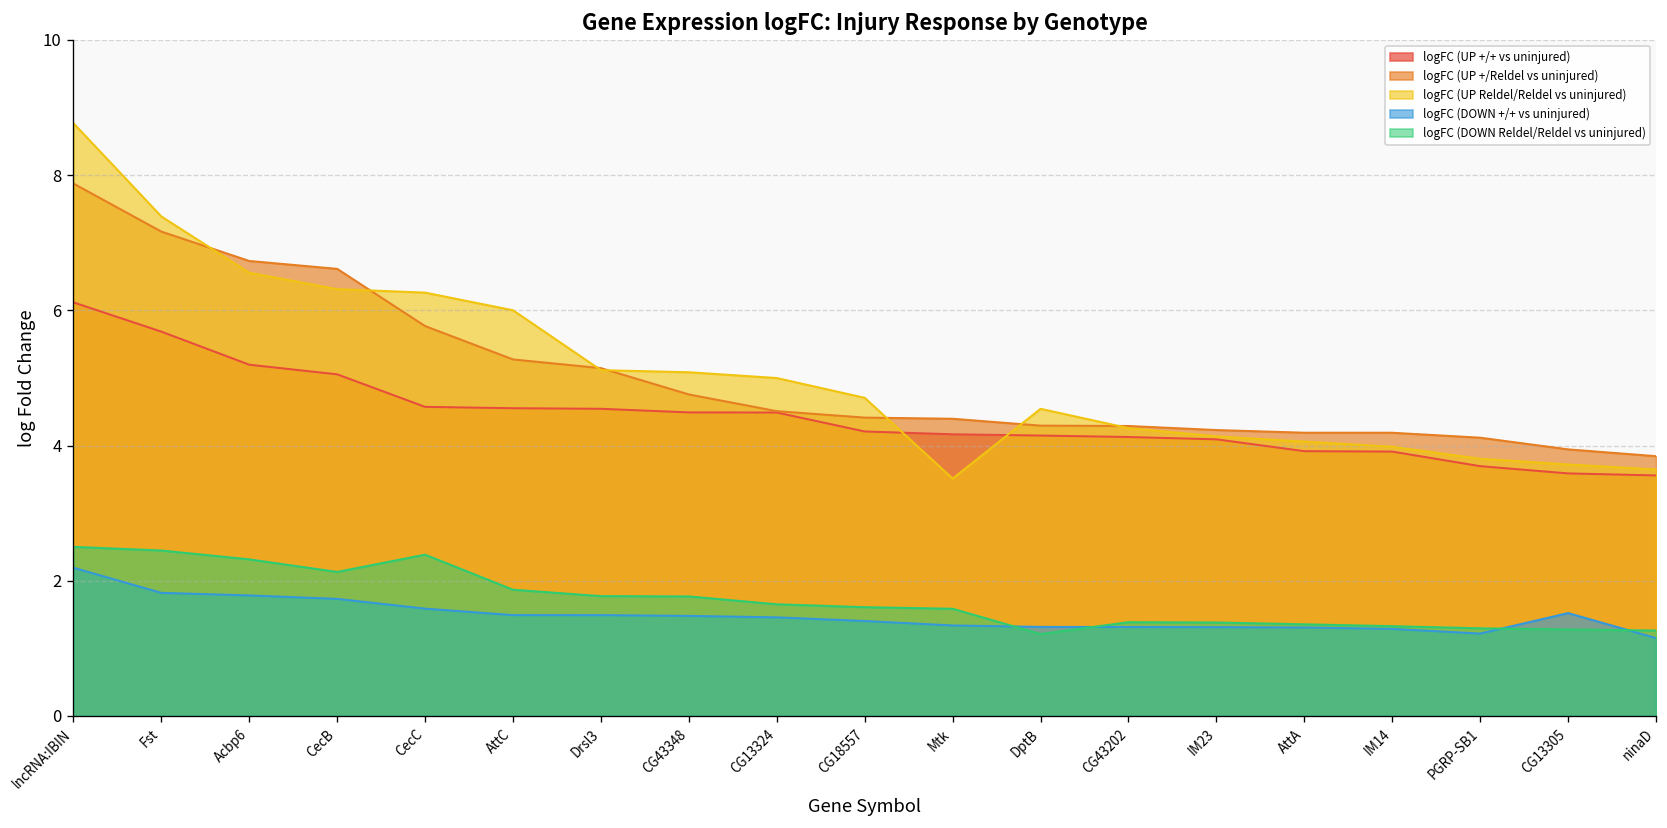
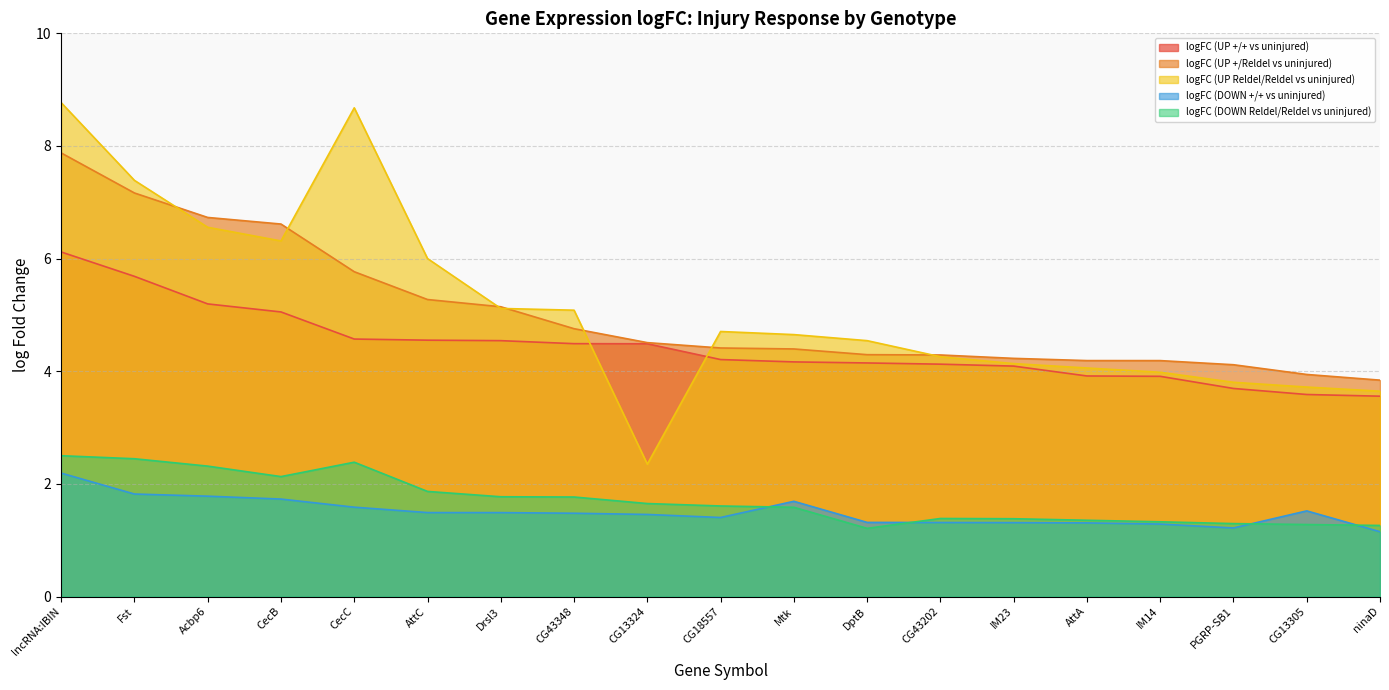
  {
    "logFC (UP Reldel/Reldel vs uninjured)": {
      "lncRNA:IBIN": 8.8,
      "Fst": 7.4,
      "Acbp6": 6.6,
      "CecB": 6.3,
-     "CecC": 6.3,
+     "CecC": 8.7,
      "AttC": 6.0,
      "CG43348": 5.1,
-     "CG13324": 5.0,
+     "CG13324": 2.4,
      "CG18557": 4.7,
-     "Mtk": 3.5,
+     "Mtk": 4.7,
      "DptB": 4.5,
      "AttA": 4.1,
      "IM14": 4.0,
      "PGRP-SB1": 3.8,
      "CG13305": 3.7,
      "ninaD": 3.6
    },
    "logFC (DOWN +/+ vs uninjured)": {
      "lncRNA:IBIN": 2.2,
      "Fst": 1.8,
      "Acbp6": 1.8,
      "CecB": 1.7,
      "CecC": 1.6,
      "AttC": 1.5,
      "Drsl3": 1.5,
      "CG43348": 1.5,
      "CG13324": 1.5,
      "CG18557": 1.4,
-     "Mtk": 1.3,
+     "Mtk": 1.7,
      "DptB": 1.3,
      "CG43202": 1.3,
      "IM23": 1.3,
      "AttA": 1.3,
      "PGRP-SB1": 1.2,
      "CG13305": 1.5,
      "ninaD": 1.2
    },
    "logFC (DOWN Reldel/Reldel vs uninjured)": {
      "lncRNA:IBIN": 2.5,
      "Fst": 2.4,
      "Acbp6": 2.3,
      "CecB": 2.1,
      "CecC": 2.4,
      "AttC": 1.9,
      "Drsl3": 1.8,
      "CG43348": 1.8,
      "CG13324": 1.7,
      "CG18557": 1.6,
      "Mtk": 1.6,
      "DptB": 1.2,
      "CG43202": 1.4,
      "IM23": 1.4,
      "AttA": 1.4,
      "PGRP-SB1": 1.3,
      "CG13305": 1.3,
      "ninaD": 1.3
    }
  }
